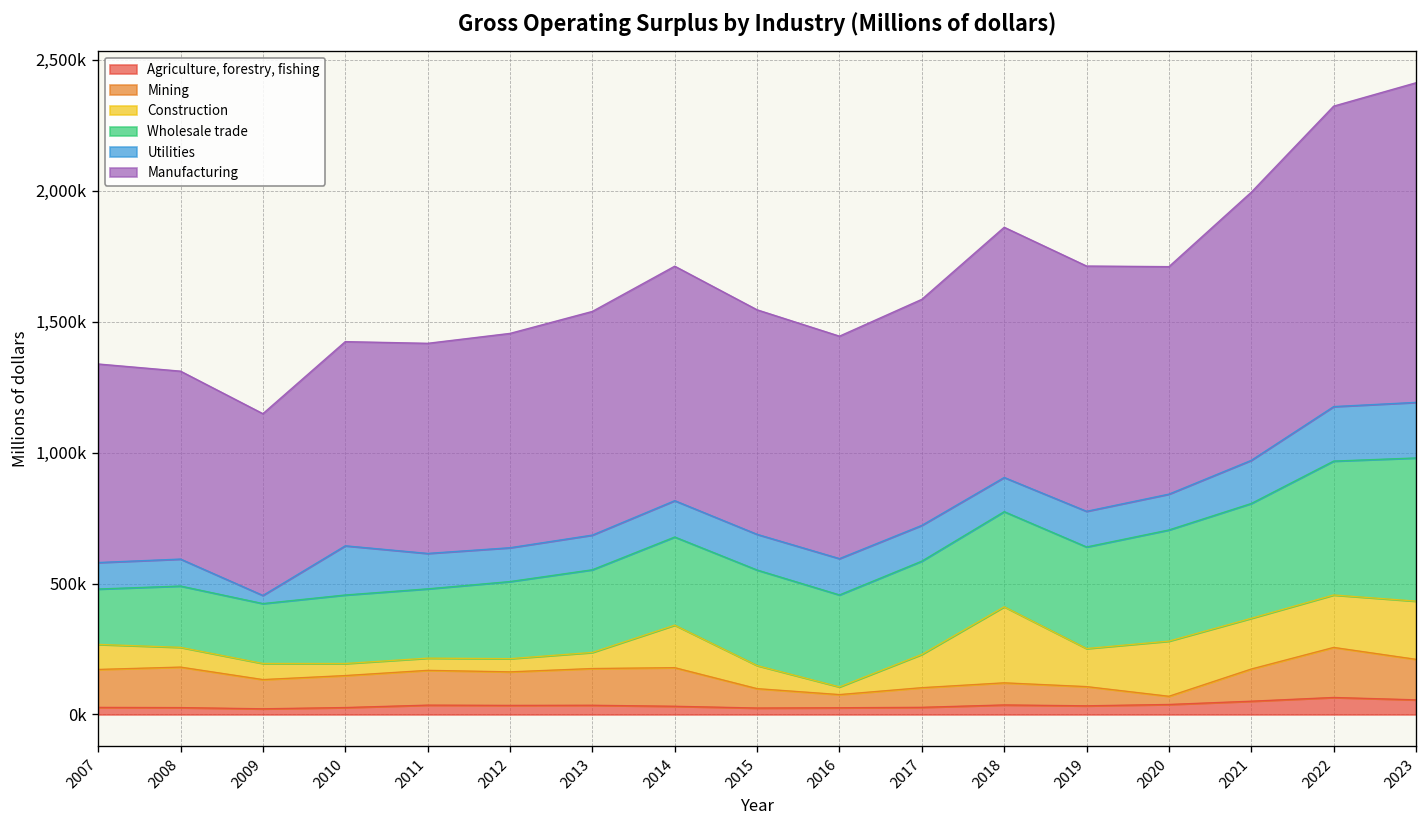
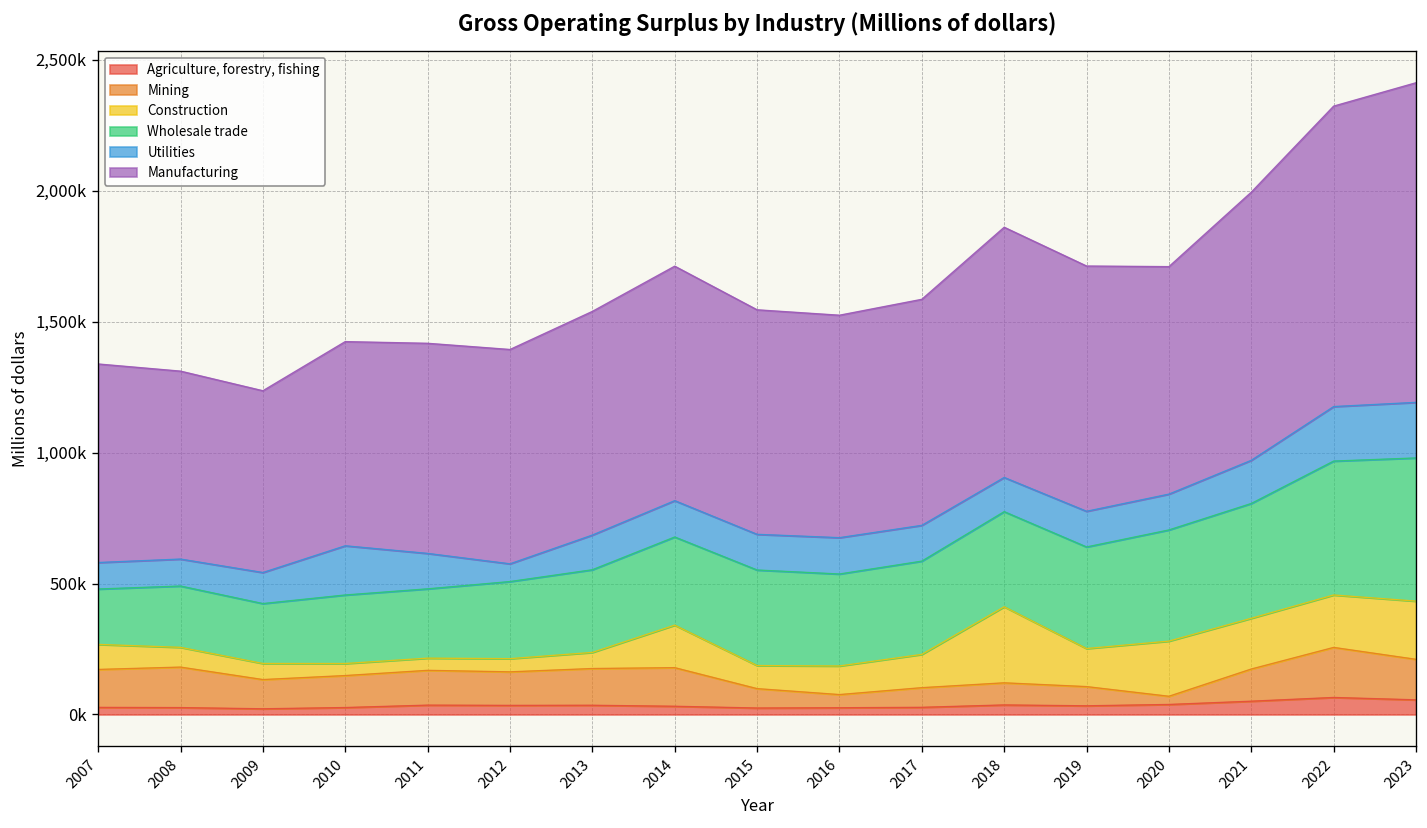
  {
    "Construction": {
      "2007": "100,000",
      "2008": "80,000",
      "2009": "60,000",
      "2010": "50,000",
      "2011": "50,000",
      "2012": "50,000",
      "2013": "60,000",
      "2014": "160,000",
      "2015": "90,000",
-     "2016": "30,000",
+     "2016": "110,000",
      "2017": "130,000",
      "2018": "290,000",
      "2019": "150,000",
      "2020": "210,000",
      "2021": "190,000",
      "2022": "200,000",
      "2023": "220,000"
    },
    "Wholesale trade": {
      "2007": "210,000",
      "2008": "230,000",
      "2009": "230,000",
      "2010": "260,000",
      "2011": "260,000",
      "2012": "290,000",
      "2013": "320,000",
      "2014": "340,000",
      "2015": "360,000",
      "2016": "350,000",
      "2017": "360,000",
      "2018": "360,000",
      "2019": "390,000",
      "2020": "420,000",
      "2021": "440,000",
      "2022": "510,000",
      "2023": "550,000"
    },
    "Utilities": {
      "2007": "100,000",
      "2008": "100,000",
-     "2009": "30,000",
+     "2009": "120,000",
      "2010": "190,000",
      "2011": "140,000",
-     "2012": "130,000",
+     "2012": "70,000",
      "2013": "130,000",
      "2014": "140,000",
      "2015": "140,000",
      "2016": "140,000",
      "2017": "140,000",
      "2018": "130,000",
      "2019": "140,000",
      "2020": "140,000",
      "2021": "160,000",
      "2022": "210,000",
      "2023": "210,000"
    },
    "Manufacturing": {
      "2007": "760,000",
      "2008": "720,000",
      "2009": "690,000",
      "2010": "780,000",
      "2011": "800,000",
      "2012": "820,000",
      "2013": "850,000",
      "2014": "900,000",
      "2015": "860,000",
      "2016": "850,000",
      "2017": "860,000",
      "2018": "960,000",
      "2019": "940,000",
      "2020": "870,000",
      "2021": "1,020,000",
      "2022": "1,150,000",
      "2023": "1,220,000"
    }
  }
